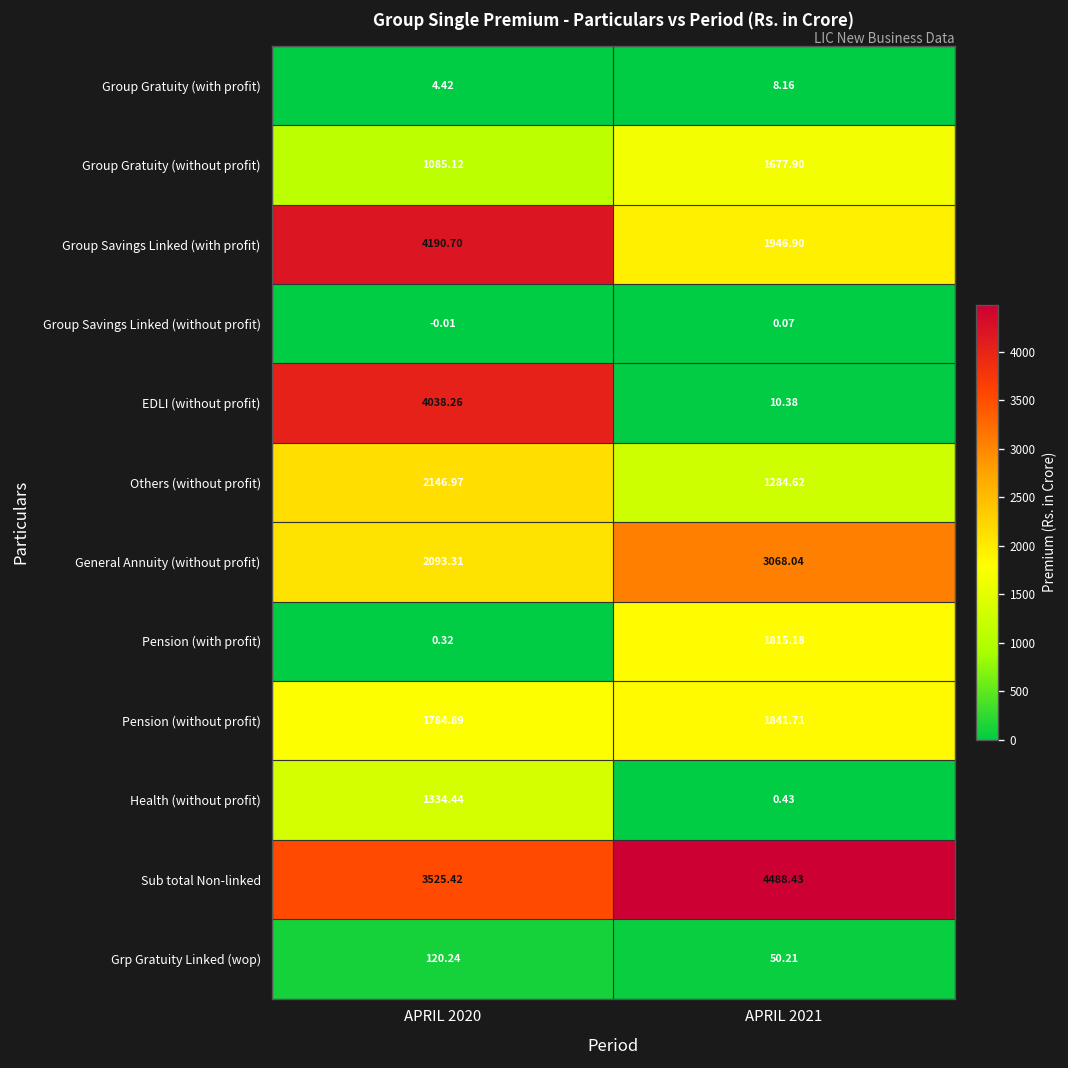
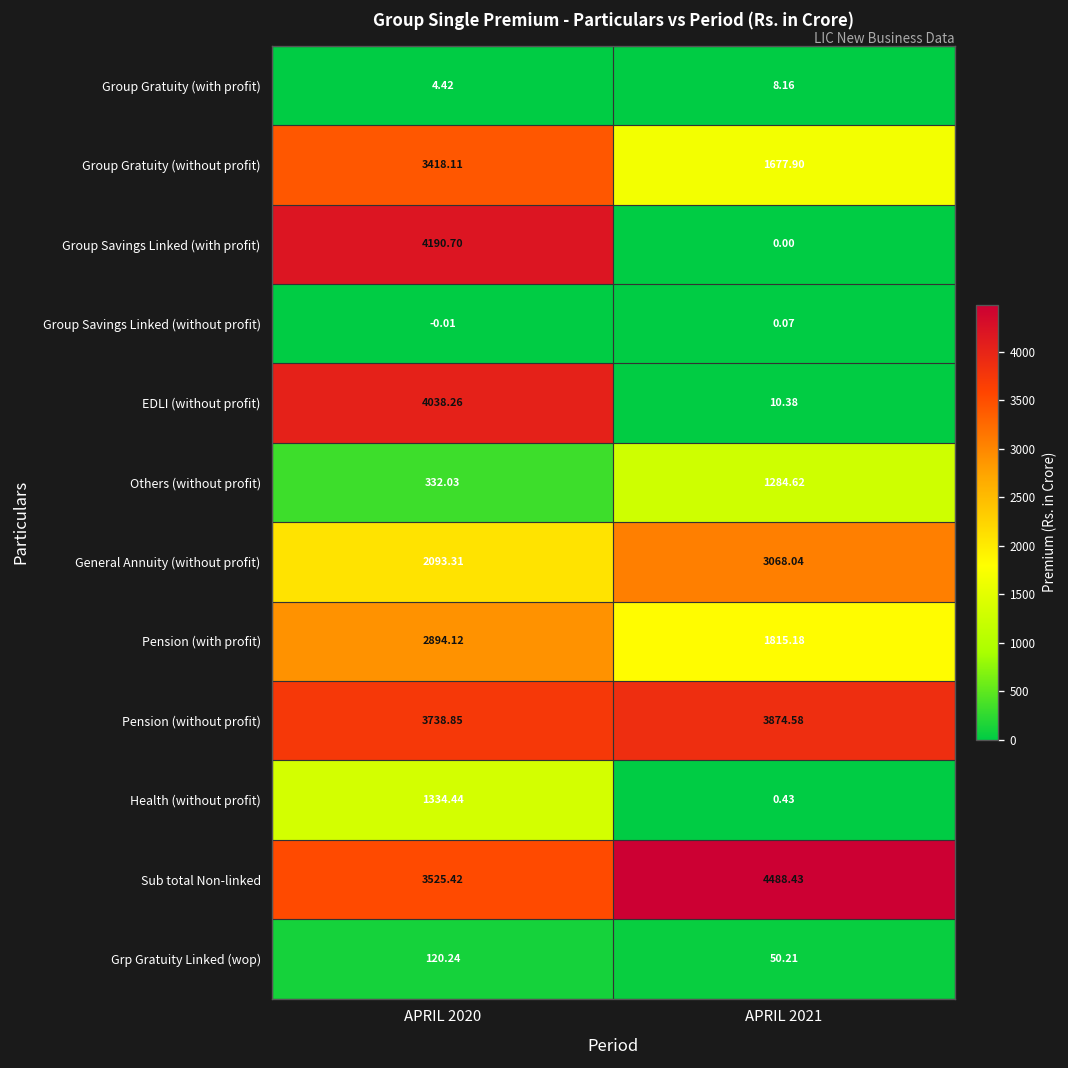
  {
    "Group Gratuity (with profit)": {
      "APRIL 2020": 4.42,
      "APRIL 2021": 8.16
    },
    "Group Gratuity (without profit)": {
-     "APRIL 2020": 1085.12,
+     "APRIL 2020": 3418.11,
      "APRIL 2021": 1677.90
    },
    "Group Savings Linked (with profit)": {
      "APRIL 2020": 4190.70,
-     "APRIL 2021": 1946.90
+     "APRIL 2021": 0.00
    },
    "Group Savings Linked (without profit)": {
      "APRIL 2020": -0.01,
      "APRIL 2021": 0.07
    },
    "EDLI (without profit)": {
      "APRIL 2020": 4038.26,
      "APRIL 2021": 10.38
    },
    "Others (without profit)": {
-     "APRIL 2020": 2146.97,
+     "APRIL 2020": 332.03,
      "APRIL 2021": 1284.62
    },
    "General Annuity (without profit)": {
      "APRIL 2020": 2093.31,
      "APRIL 2021": 3068.04
    },
    "Pension (with profit)": {
-     "APRIL 2020": 0.32,
+     "APRIL 2020": 2894.12,
      "APRIL 2021": 1815.18
    },
    "Pension (without profit)": {
-     "APRIL 2020": 1784.89,
-     "APRIL 2021": 1841.71
+     "APRIL 2020": 3738.85,
+     "APRIL 2021": 3874.58
    },
    "Health (without profit)": {
      "APRIL 2020": 1334.44,
      "APRIL 2021": 0.43
    },
    "Sub total Non-linked": {
      "APRIL 2020": 3525.42,
      "APRIL 2021": 4488.43
    },
    "Grp Gratuity Linked (wop)": {
      "APRIL 2020": 120.24,
      "APRIL 2021": 50.21
    }
  }
